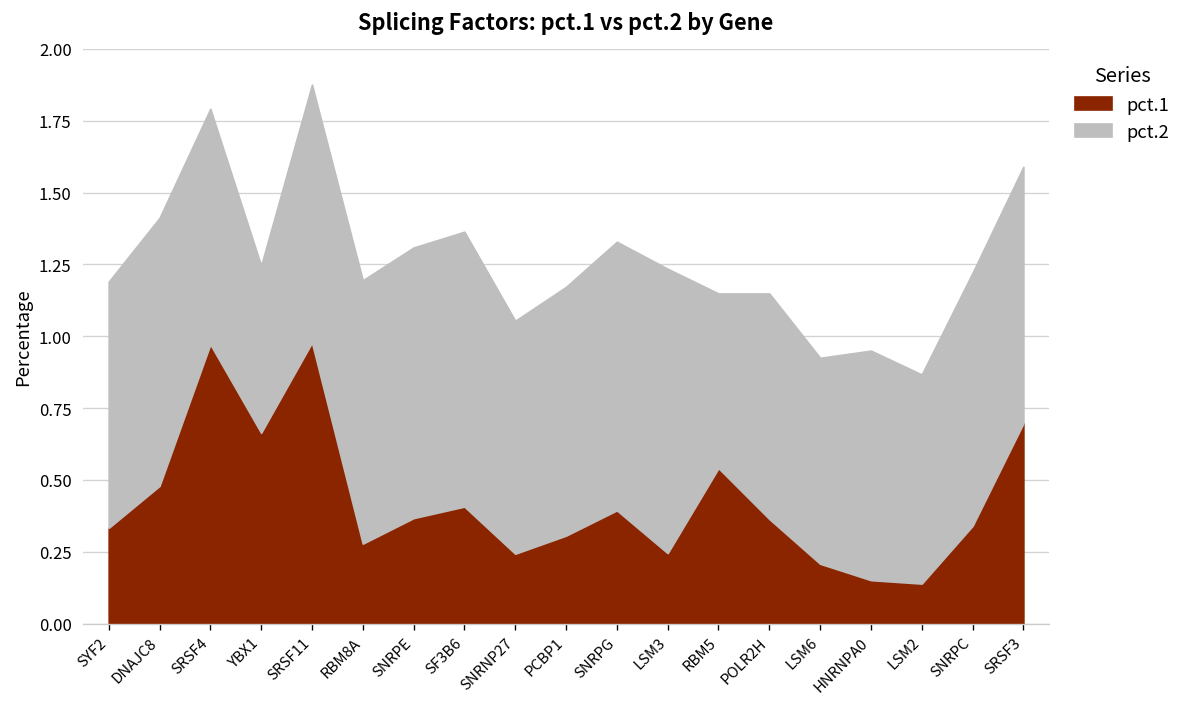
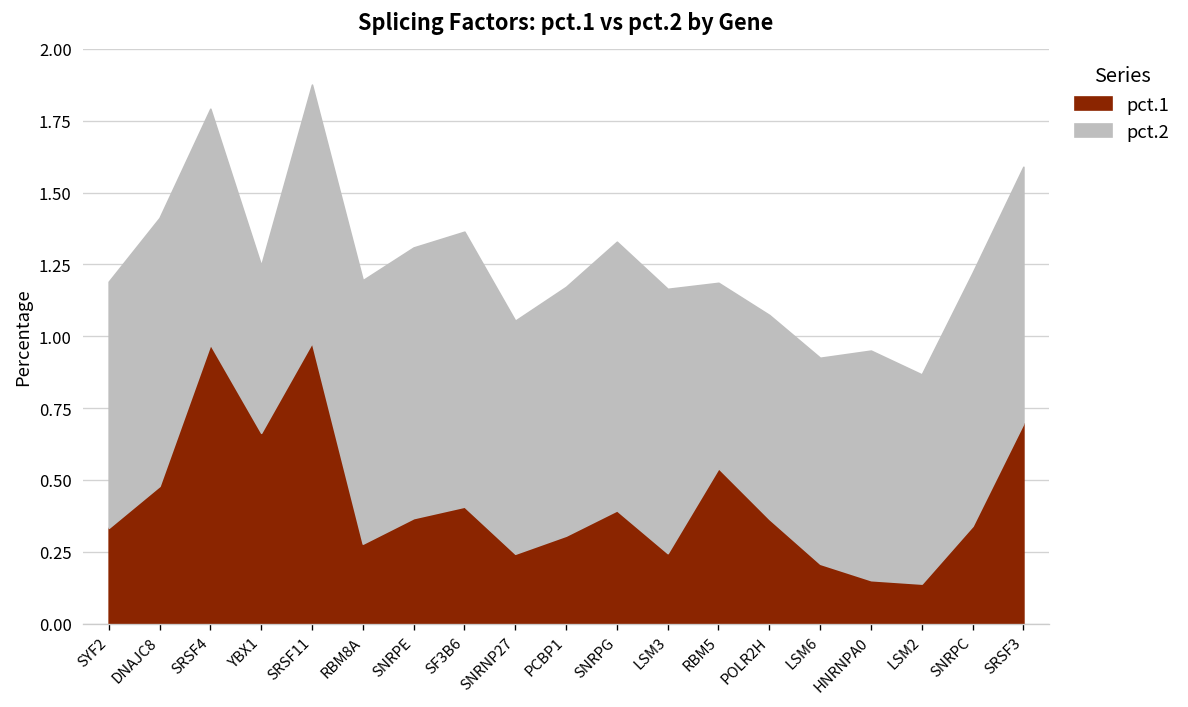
  {
    "pct.2": {
      "SYF2": 0.86,
      "DNAJC8": 0.93,
      "SRSF4": 0.82,
      "YBX1": 0.58,
      "SRSF11": 0.90,
      "RBM8A": 0.92,
      "SNRPE": 0.94,
      "SF3B6": 0.96,
      "SNRNP27": 0.81,
      "PCBP1": 0.87,
      "SNRPG": 0.94,
-     "LSM3": 0.99,
-     "RBM5": 0.61,
-     "POLR2H": 0.79,
+     "LSM3": 0.92,
+     "RBM5": 0.64,
+     "POLR2H": 0.71,
      "LSM6": 0.72,
      "HNRNPA0": 0.80,
      "LSM2": 0.73,
      "SNRPC": 0.88,
      "SRSF3": 0.89
    }
  }
